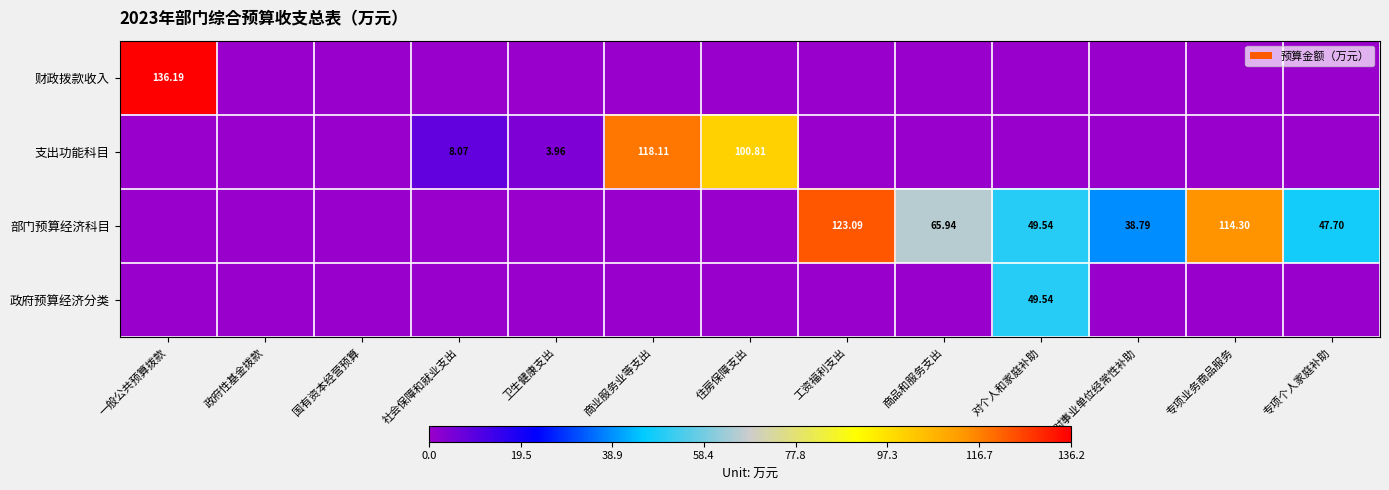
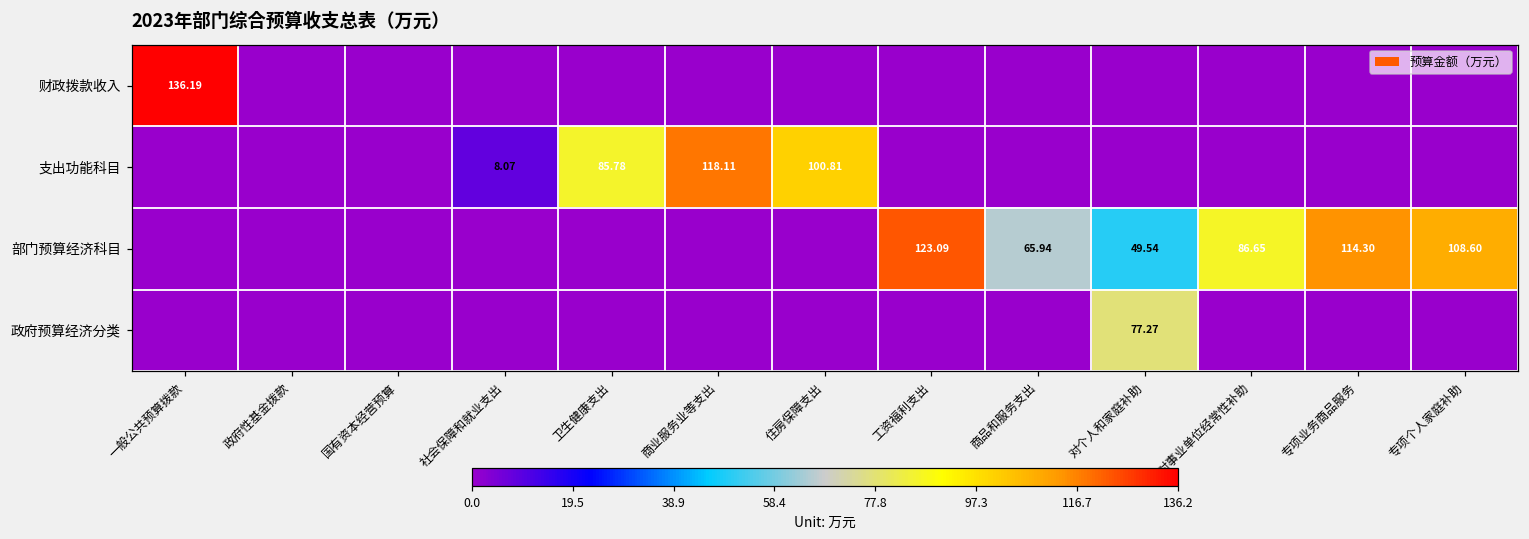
  {
    "财政拨款收入": {
      "一般公共预算拨款": 136.19
    },
    "支出功能科目": {
      "社会保障和就业支出": 8.07,
-     "卫生健康支出": 3.96,
+     "卫生健康支出": 85.78,
      "商业服务业等支出": 118.11,
      "住房保障支出": 100.81
    },
    "部门预算经济科目": {
      "工资福利支出": 123.09,
      "商品和服务支出": 65.94,
      "对个人和家庭补助": 49.54,
-     "对事业单位经常性补助": 38.79,
+     "对事业单位经常性补助": 86.65,
      "专项业务商品服务": 114.30,
-     "专项个人家庭补助": 47.70
+     "专项个人家庭补助": 108.60
    },
    "政府预算经济分类": {
-     "对个人和家庭补助": 49.54
+     "对个人和家庭补助": 77.27
    }
  }
